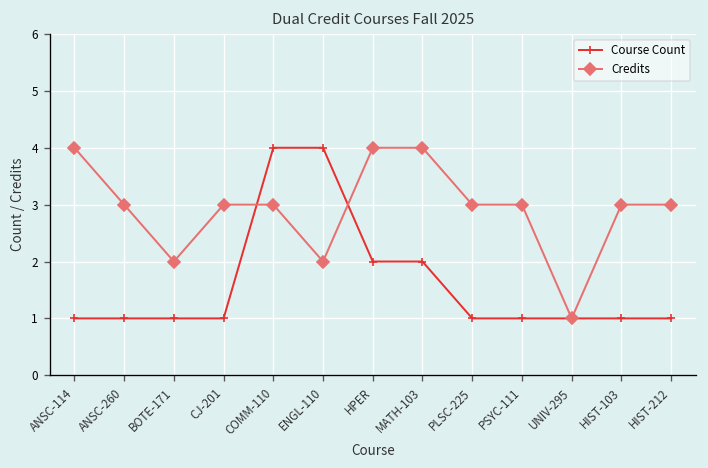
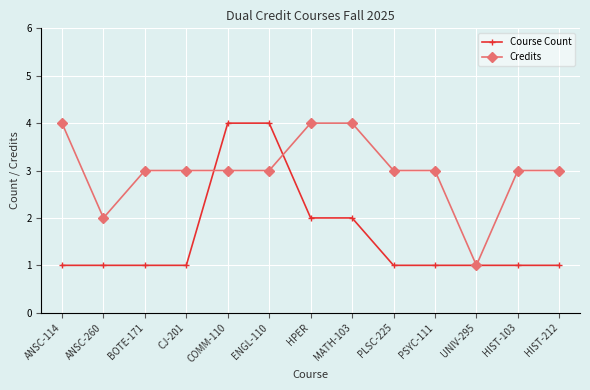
  {
    "Course Count": {
      "ANSC-114": 1,
      "ANSC-260": 1,
      "BOTE-171": 1,
      "CJ-201": 1,
      "COMM-110": 4,
      "ENGL-110": 4,
      "HPER": 2,
      "MATH-103": 2,
      "PLSC-225": 1,
      "PSYC-111": 1,
      "HIST-103": 1,
      "HIST-212": 1
    },
    "Credits": {
      "ANSC-114": 4,
-     "ANSC-260": 3,
-     "BOTE-171": 2,
+     "ANSC-260": 2,
+     "BOTE-171": 3,
      "CJ-201": 3,
      "COMM-110": 3,
-     "ENGL-110": 2,
+     "ENGL-110": 3,
      "HPER": 4,
      "MATH-103": 4,
      "PLSC-225": 3,
      "PSYC-111": 3,
      "HIST-103": 3,
      "HIST-212": 3
    }
  }
